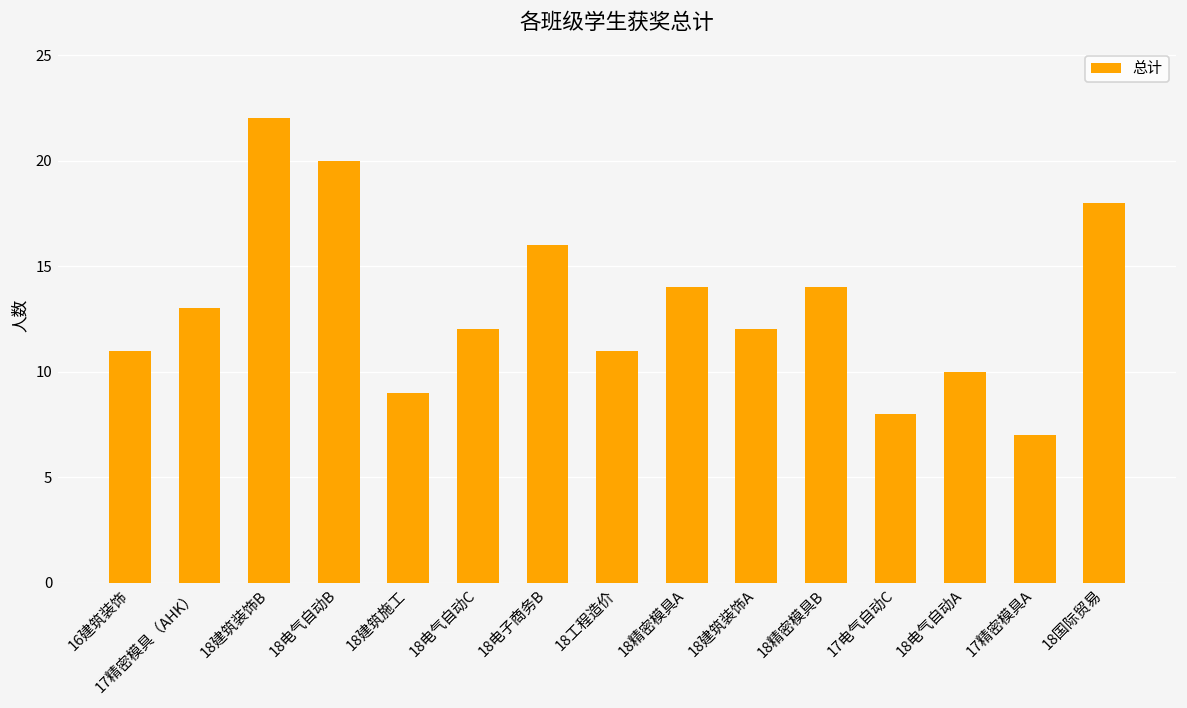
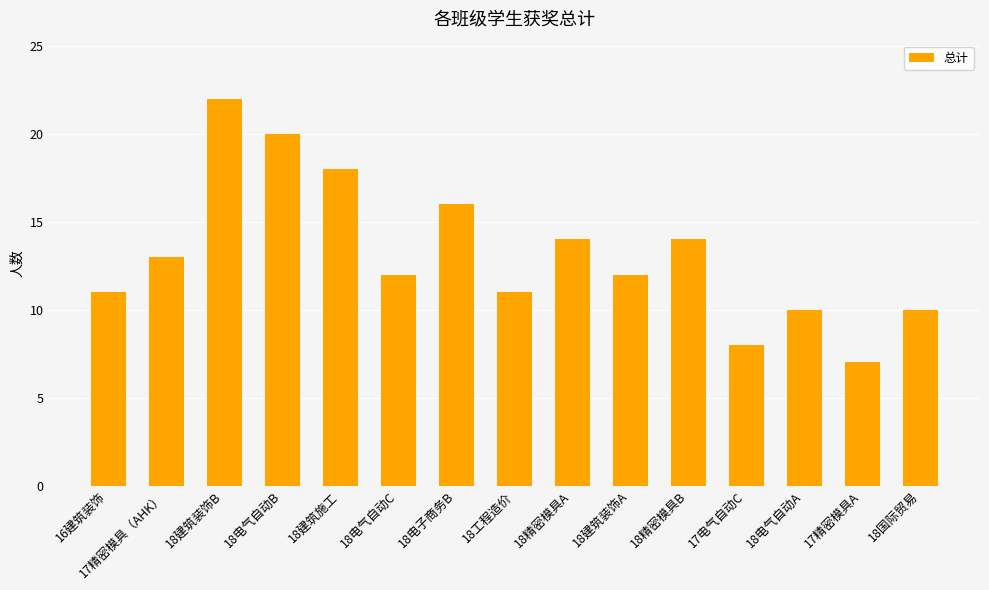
  {
    "16建筑装饰": 11,
    "17精密模具（AHK）": 13,
    "18建筑装饰B": 22,
    "18电气自动B": 20,
-   "18建筑施工": 9,
+   "18建筑施工": 18,
    "18电气自动C": 12,
    "18电子商务B": 16,
    "18工程造价": 11,
    "18精密模具A": 14,
    "18建筑装饰A": 12,
    "18精密模具B": 14,
    "17电气自动C": 8,
    "18电气自动A": 10,
    "17精密模具A": 7,
-   "18国际贸易": 18
+   "18国际贸易": 10
  }
